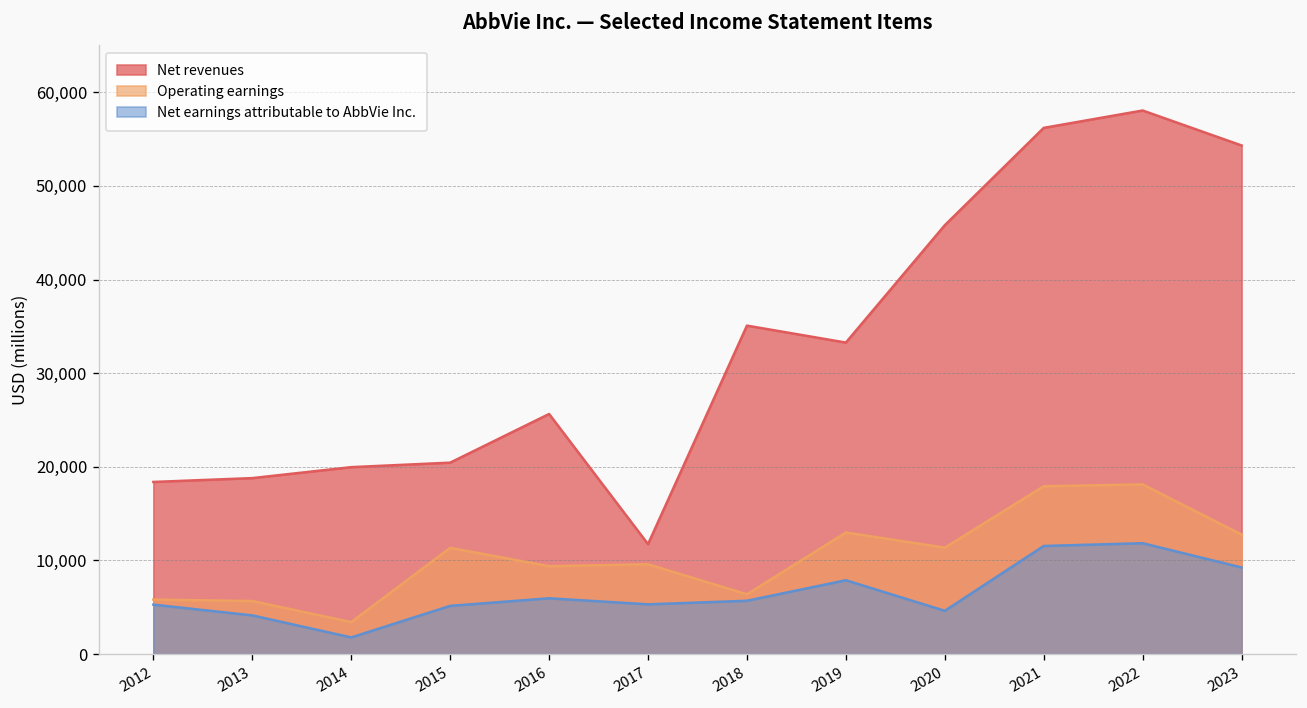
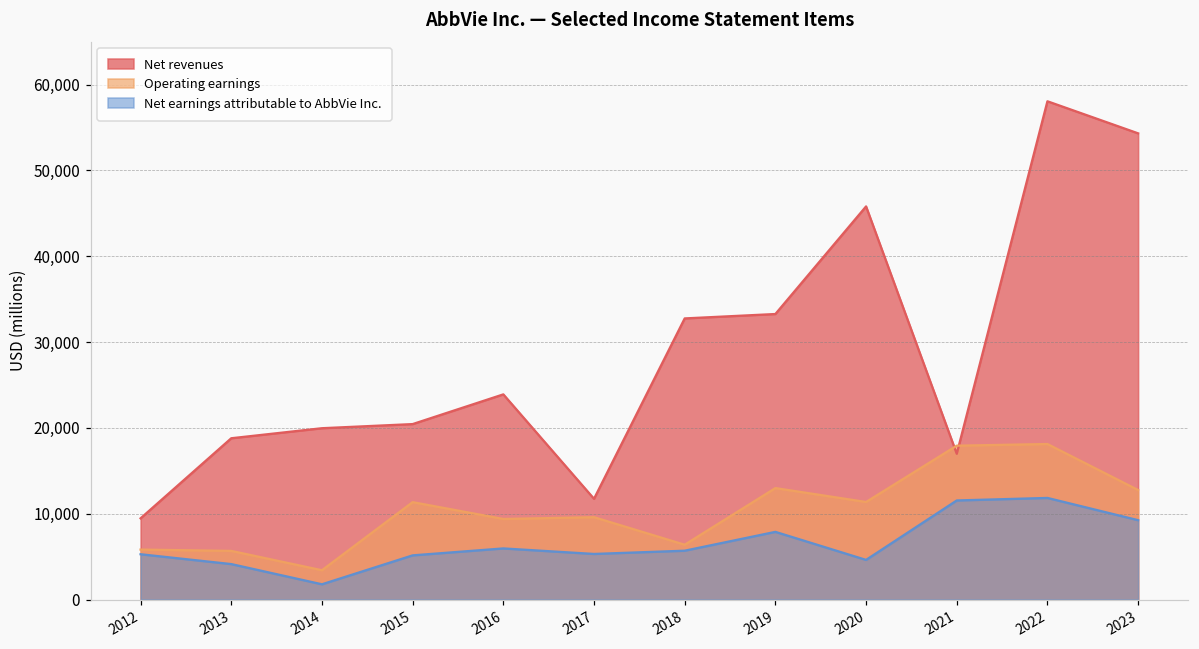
  {
    "Net revenues": {
-     "2012": "18,000",
+     "2012": "9,000",
      "2013": "19,000",
      "2014": "20,000",
      "2015": "20,000",
-     "2016": "26,000",
+     "2016": "24,000",
      "2017": "12,000",
-     "2018": "35,000",
+     "2018": "33,000",
      "2019": "33,000",
      "2020": "46,000",
-     "2021": "56,000",
+     "2021": "17,000",
      "2022": "58,000",
      "2023": "54,000"
    },
    "Operating earnings": {
      "2012": "6,000",
      "2013": "6,000",
      "2014": "3,000",
      "2015": "11,000",
      "2016": "9,000",
      "2017": "10,000",
      "2018": "6,000",
      "2019": "13,000",
      "2020": "11,000",
      "2021": "18,000",
      "2022": "18,000",
      "2023": "13,000"
    },
    "Net earnings attributable to AbbVie Inc.": {
      "2012": "5,000",
      "2013": "4,000",
      "2014": "2,000",
      "2015": "5,000",
      "2016": "6,000",
      "2017": "5,000",
      "2018": "6,000",
      "2019": "8,000",
      "2020": "5,000",
      "2021": "12,000",
      "2022": "12,000",
      "2023": "9,000"
    }
  }
